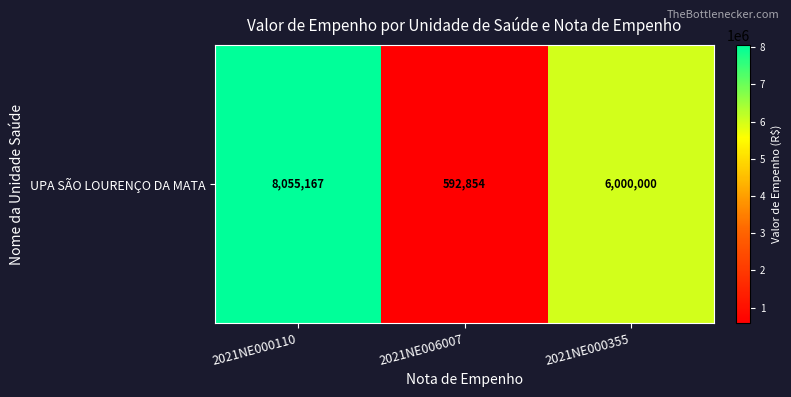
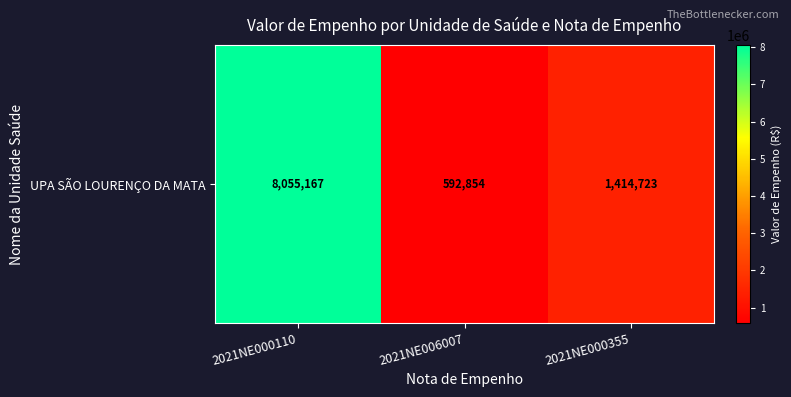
  {
    "UPA SÃO LOURENÇO DA MATA": {
      "2021NE000110": "8,055,167",
      "2021NE006007": "592,854",
-     "2021NE000355": "6,000,000"
+     "2021NE000355": "1,414,723"
    }
  }
